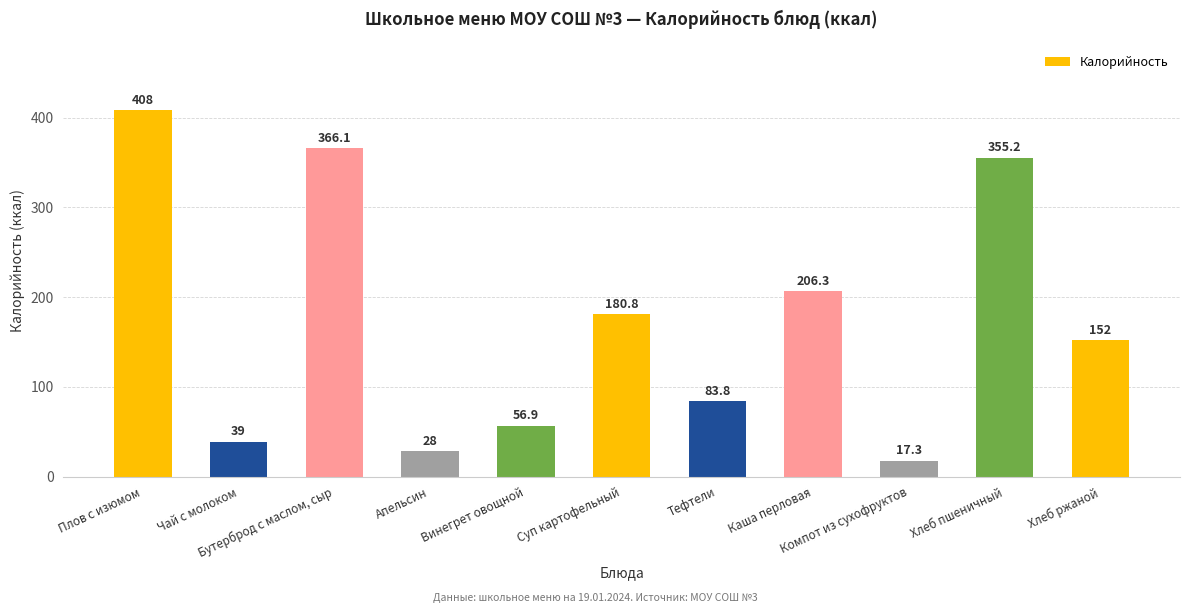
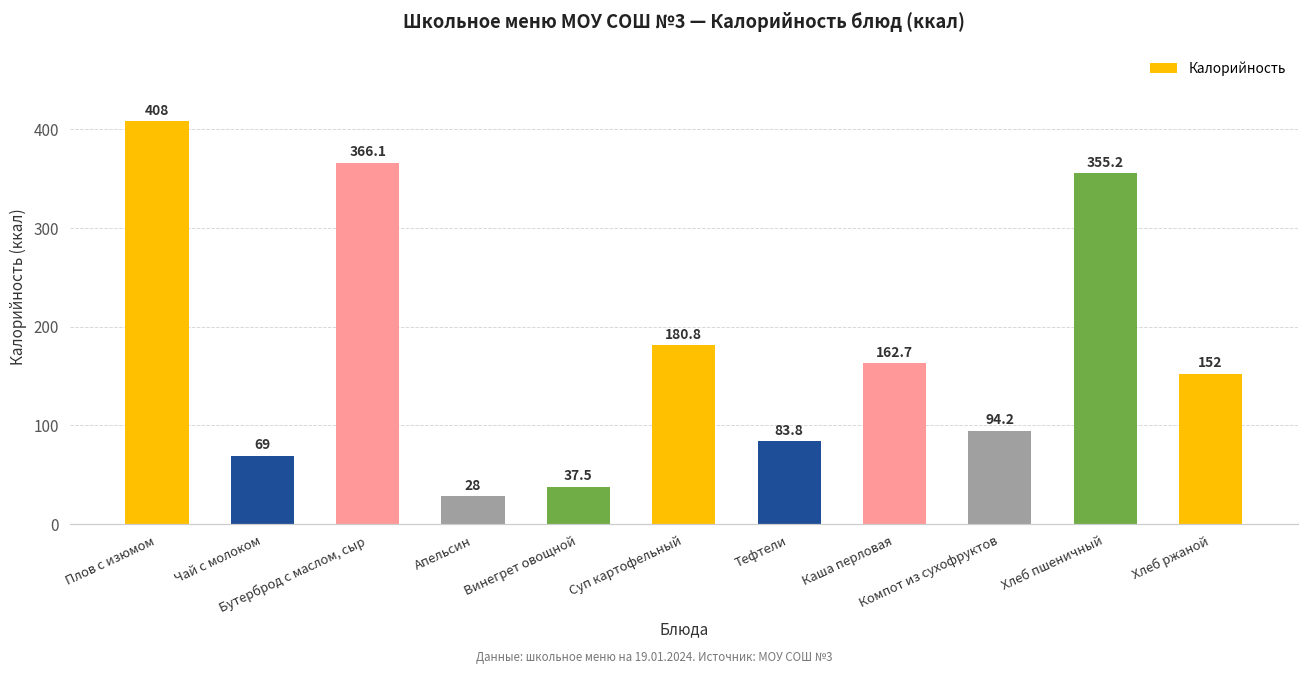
  {
    "Плов с изюмом": 408,
-   "Чай с молоком": 39,
+   "Чай с молоком": 69,
    "Бутерброд с маслом, сыр": 366.1,
    "Апельсин": 28,
-   "Винегрет овощной": 56.9,
+   "Винегрет овощной": 37.5,
    "Суп картофельный": 180.8,
    "Тефтели": 83.8,
-   "Каша перловая": 206.3,
-   "Компот из сухофруктов": 17.3,
+   "Каша перловая": 162.7,
+   "Компот из сухофруктов": 94.2,
    "Хлеб пшеничный": 355.2,
    "Хлеб ржаной": 152
  }
